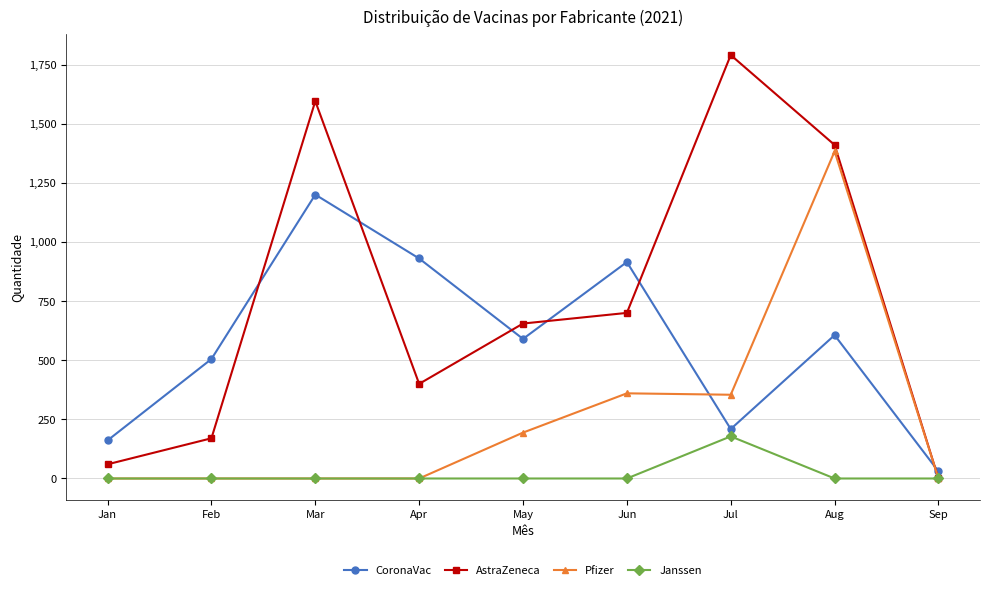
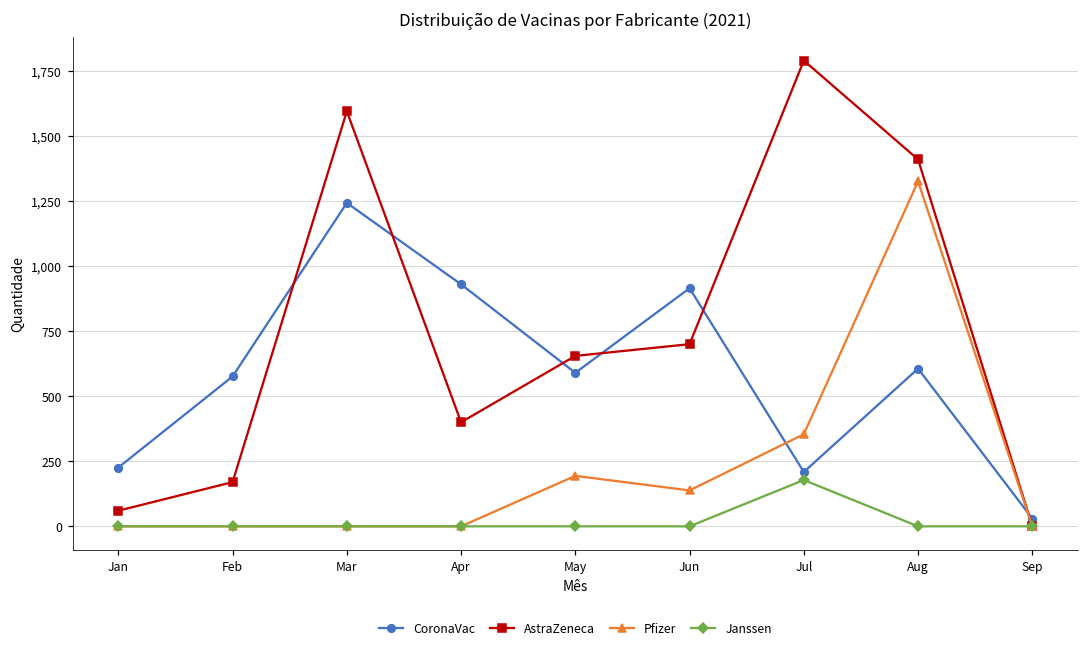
  {
    "CoronaVac": {
-     "Jan": "160",
-     "Feb": "510",
-     "Mar": "1,200",
+     "Jan": "230",
+     "Feb": "580",
+     "Mar": "1,240",
      "Apr": "930",
      "May": "590",
      "Jun": "920",
      "Jul": "210",
      "Aug": "610",
      "Sep": "30"
    },
    "AstraZeneca": {
      "Jan": "60",
      "Feb": "170",
      "Mar": "1,600",
      "Apr": "400",
      "May": "660",
      "Jun": "700",
      "Jul": "1,790",
      "Aug": "1,410"
    },
    "Pfizer": {
      "May": "190",
-     "Jun": "360",
+     "Jun": "140",
      "Jul": "350",
-     "Aug": "1,380"
+     "Aug": "1,330"
    },
    "Janssen": {
      "May": "0",
      "Jun": "0",
      "Jul": "180",
      "Aug": "0"
    }
  }
